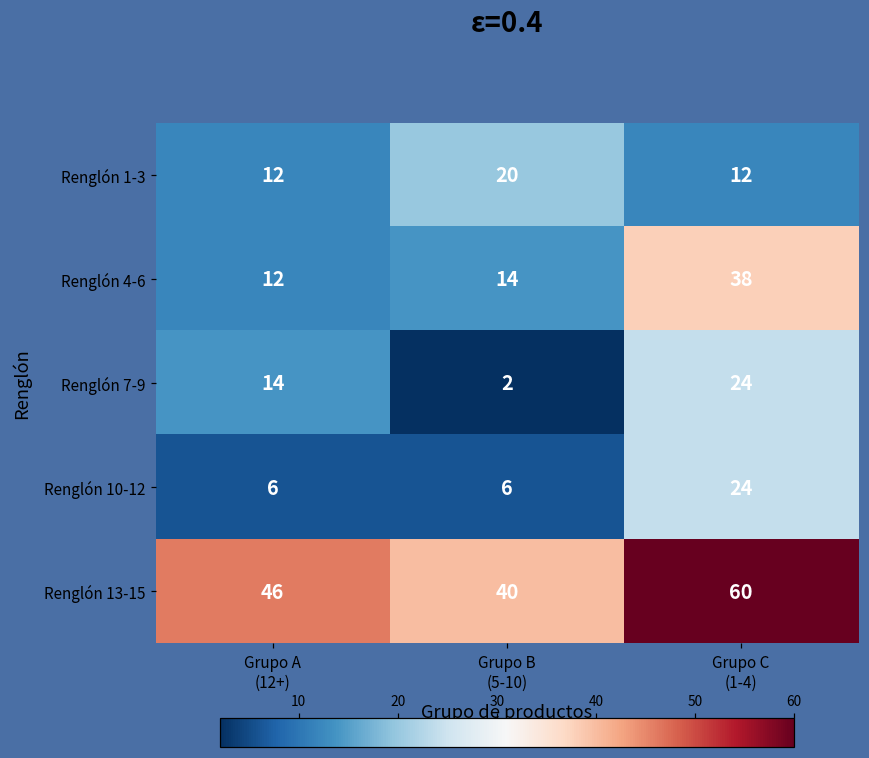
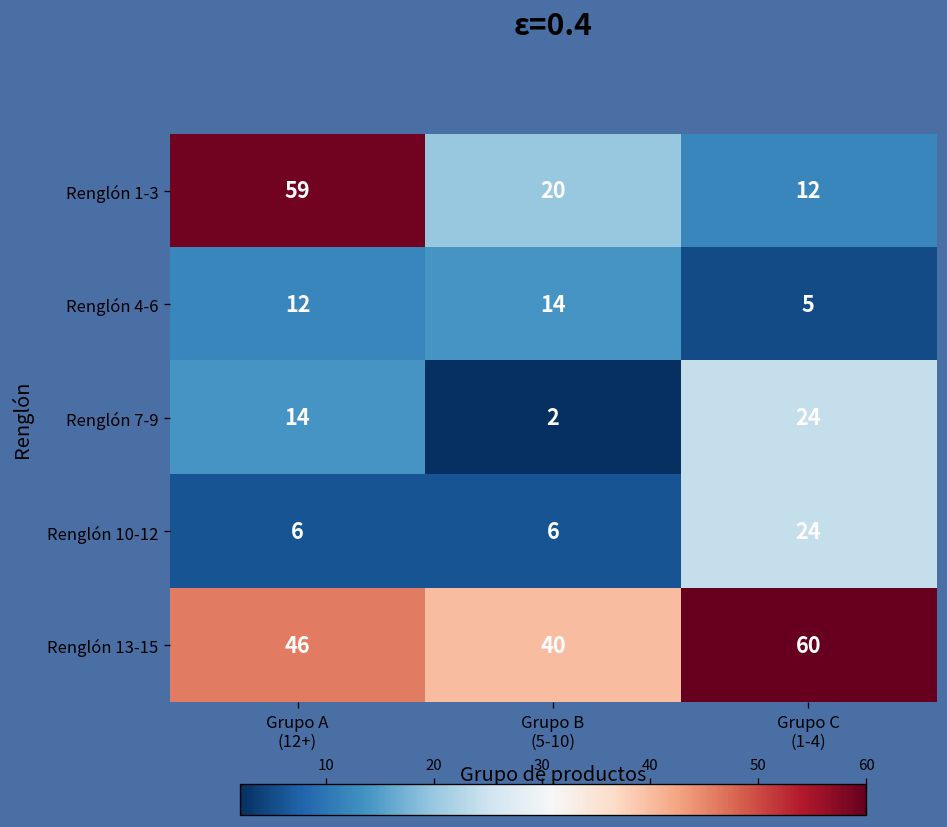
  {
    "Renglón 1-3": {
-     "Grupo A (12+)": 12,
+     "Grupo A (12+)": 59,
      "Grupo B (5-10)": 20,
      "Grupo C (1-4)": 12
    },
    "Renglón 4-6": {
      "Grupo A (12+)": 12,
      "Grupo B (5-10)": 14,
-     "Grupo C (1-4)": 38
+     "Grupo C (1-4)": 5
    },
    "Renglón 7-9": {
      "Grupo A (12+)": 14,
      "Grupo B (5-10)": 2,
      "Grupo C (1-4)": 24
    },
    "Renglón 10-12": {
      "Grupo A (12+)": 6,
      "Grupo B (5-10)": 6,
      "Grupo C (1-4)": 24
    },
    "Renglón 13-15": {
      "Grupo A (12+)": 46,
      "Grupo B (5-10)": 40,
      "Grupo C (1-4)": 60
    }
  }
